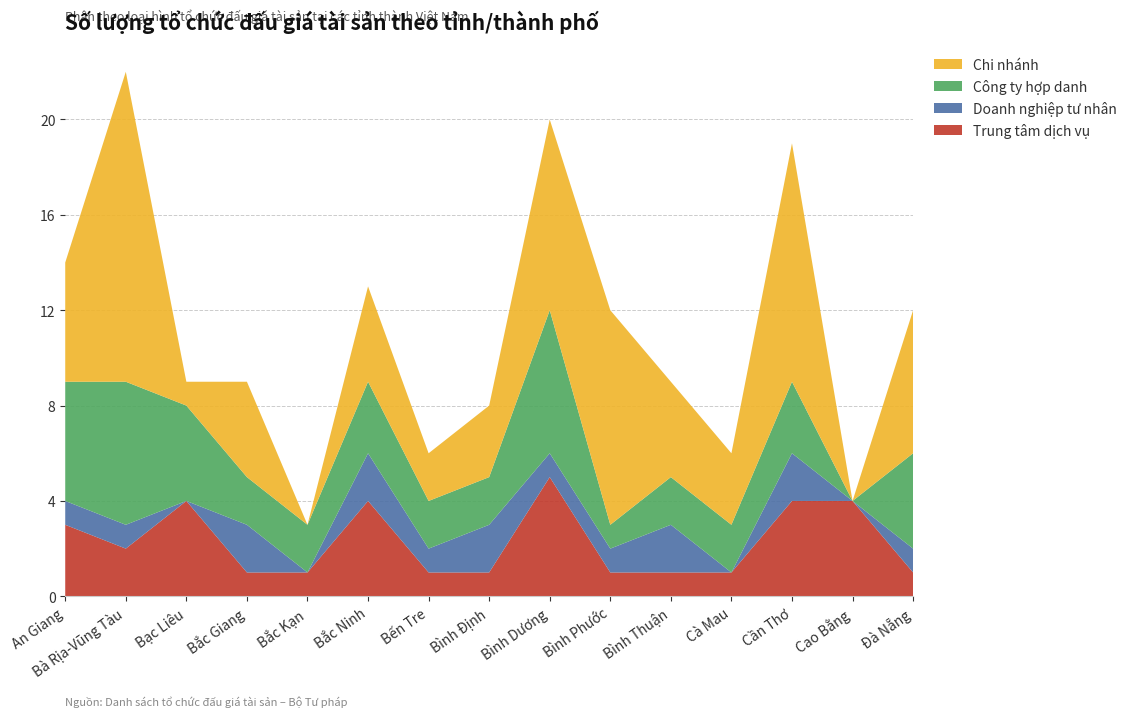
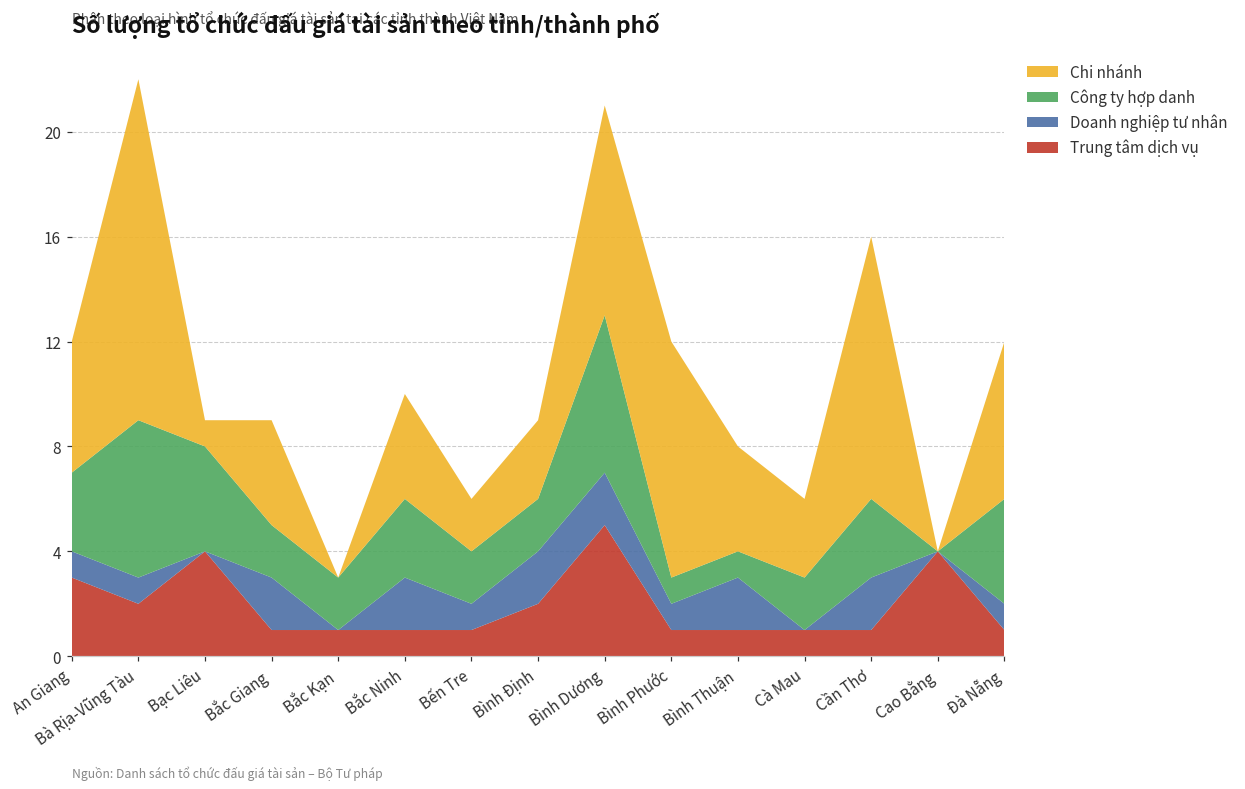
  {
    "Trung tâm dịch vụ": {
      "An Giang": 3,
      "Bà Rịa-Vũng Tàu": 2,
      "Bắc Giang": 1,
-     "Bắc Ninh": 4,
+     "Bắc Ninh": 1,
      "Bến Tre": 1,
-     "Bình Định": 1,
+     "Bình Định": 2,
      "Bình Dương": 5,
      "Bình Phước": 1,
      "Bình Thuận": 1,
-     "Cần Thơ": 4,
+     "Cần Thơ": 1,
      "Đà Nẵng": 1
    },
    "Doanh nghiệp tư nhân": {
-     "Bình Dương": 1
+     "Bình Dương": 2
    },
    "Công ty hợp danh": {
-     "An Giang": 5,
+     "An Giang": 3,
      "Bà Rịa-Vũng Tàu": 6,
      "Bạc Liêu": 4,
      "Bắc Giang": 2,
      "Bắc Ninh": 3,
      "Bến Tre": 2,
      "Bình Định": 2,
      "Bình Dương": 6,
      "Bình Phước": 1,
-     "Bình Thuận": 2,
+     "Bình Thuận": 1,
      "Cà Mau": 2,
      "Cần Thơ": 3,
      "Đà Nẵng": 4
    },
    "Chi nhánh": {
      "An Giang": 5,
      "Bà Rịa-Vũng Tàu": 13,
      "Bạc Liêu": 1,
      "Bắc Giang": 4,
      "Bắc Ninh": 4,
      "Bến Tre": 2,
      "Bình Định": 3,
      "Bình Dương": 8,
      "Bình Phước": 9,
      "Bình Thuận": 4,
      "Cà Mau": 3,
      "Cần Thơ": 10,
      "Đà Nẵng": 6
    }
  }
